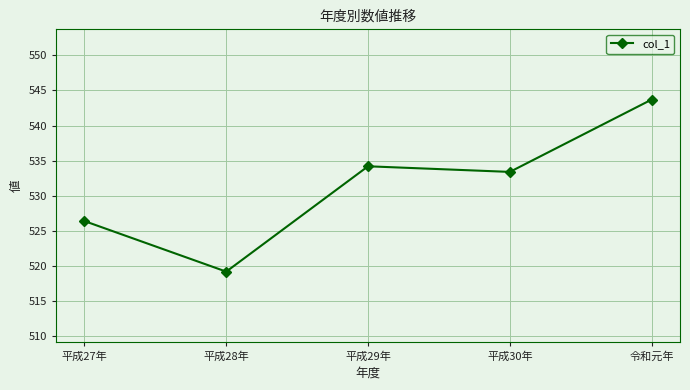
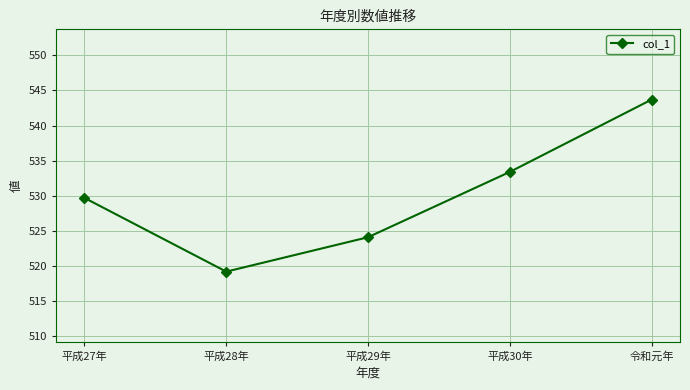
  {
-   "平成27年": 526,
+   "平成27年": 530,
    "平成28年": 519,
-   "平成29年": 534,
+   "平成29年": 524,
    "平成30年": 533,
    "令和元年": 544
  }
